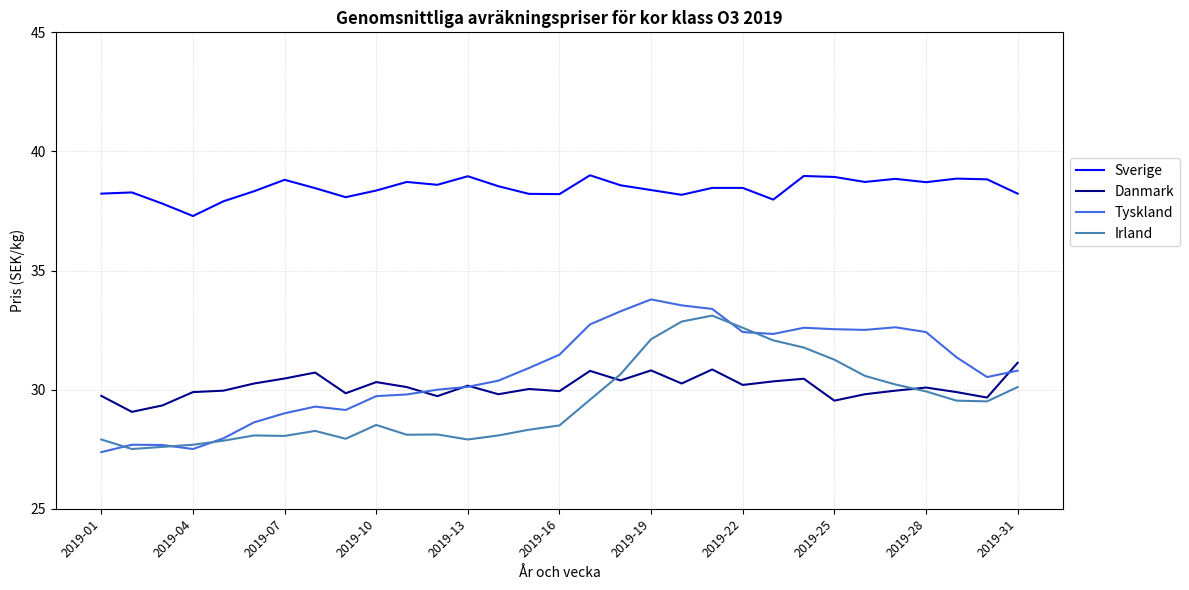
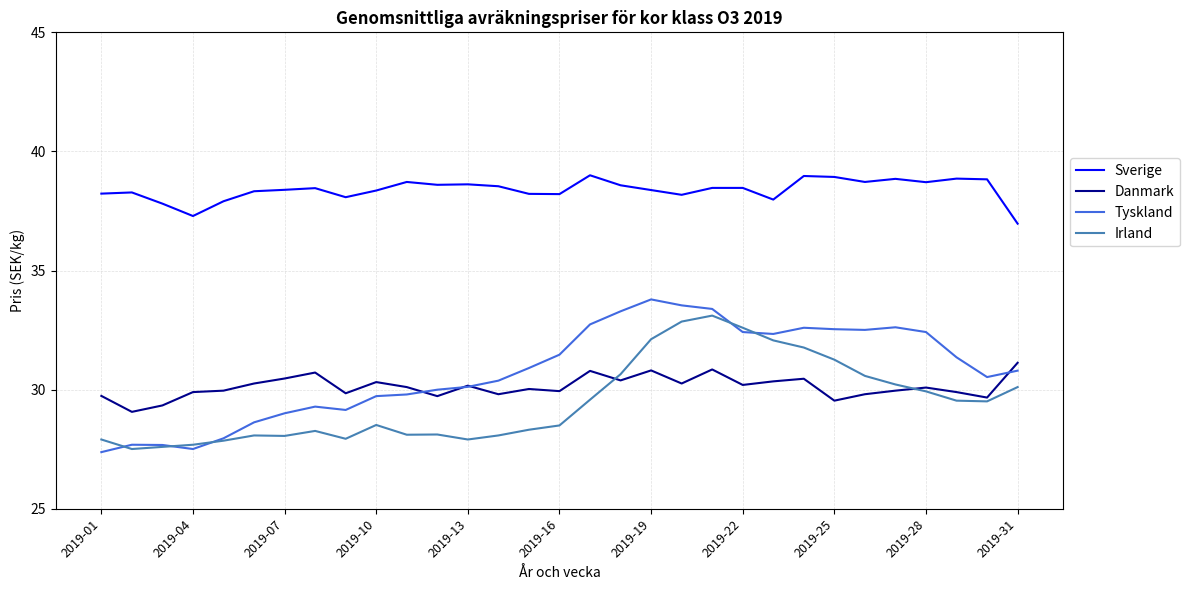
  {
    "Sverige": {
      "2019-01": 38.2,
      "2019-04": 37.3,
-     "2019-07": 38.8,
+     "2019-07": 38.4,
      "2019-10": 38.4,
-     "2019-13": 39.0,
+     "2019-13": 38.6,
      "2019-16": 38.2,
      "2019-19": 38.4,
      "2019-22": 38.5,
      "2019-25": 38.9,
      "2019-28": 38.7,
-     "2019-31": 38.2
+     "2019-31": 37.0
    },
    "Danmark": {
      "2019-01": 29.7,
      "2019-04": 29.9,
      "2019-07": 30.5,
      "2019-10": 30.3,
      "2019-16": 29.9,
      "2019-19": 30.8,
      "2019-22": 30.2,
      "2019-25": 29.5,
      "2019-28": 30.1,
      "2019-31": 31.1
    }
  }
